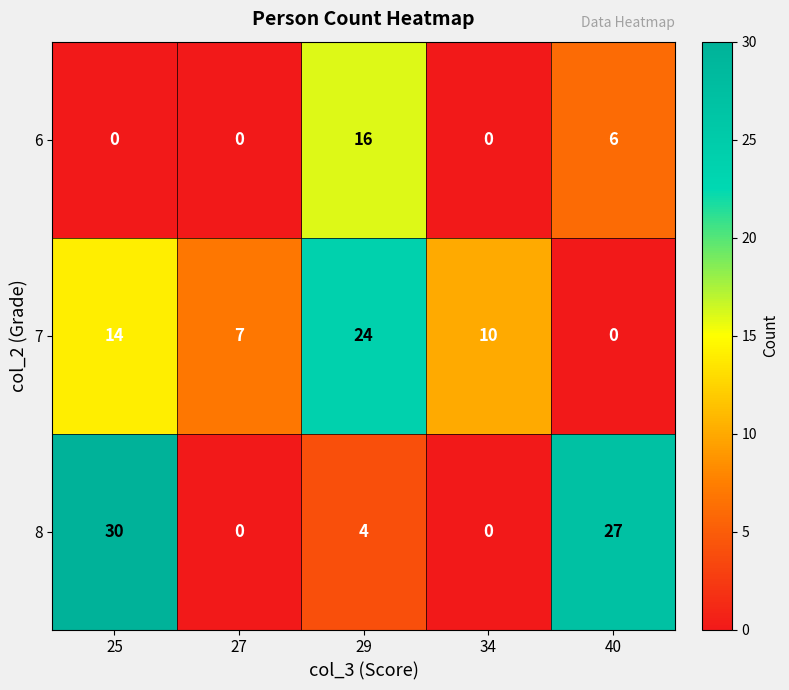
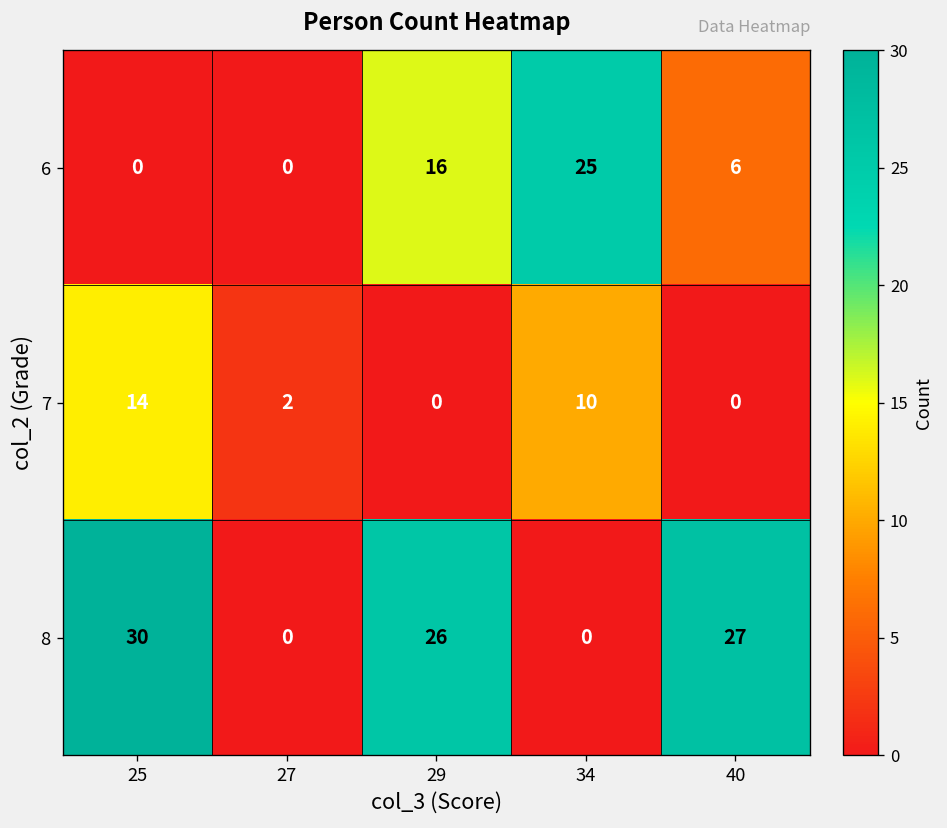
  {
    "6": {
      "25": 0,
      "27": 0,
      "29": 16,
-     "34": 0,
+     "34": 25,
      "40": 6
    },
    "7": {
      "25": 14,
-     "27": 7,
-     "29": 24,
+     "27": 2,
+     "29": 0,
      "34": 10,
      "40": 0
    },
    "8": {
      "25": 30,
      "27": 0,
-     "29": 4,
+     "29": 26,
      "34": 0,
      "40": 27
    }
  }
